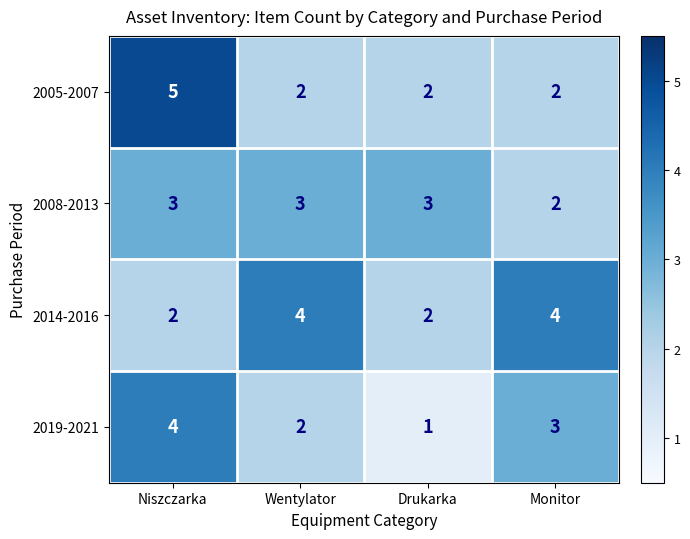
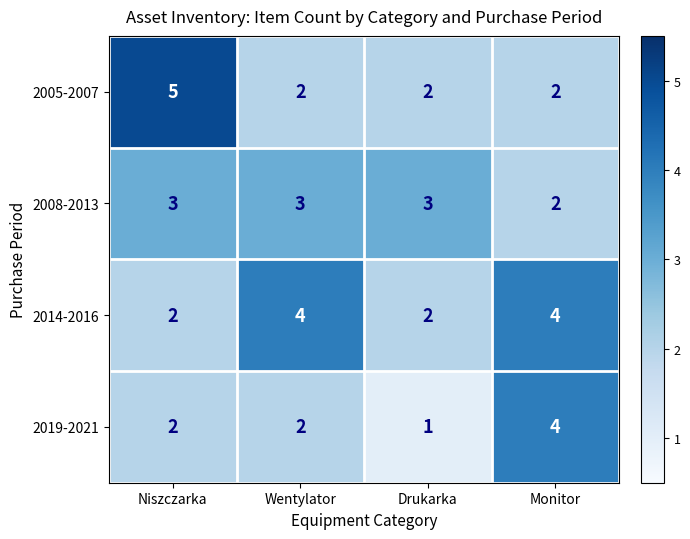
  {
    "2005-2007": {
      "Niszczarka": 5,
      "Wentylator": 2,
      "Drukarka": 2,
      "Monitor": 2
    },
    "2008-2013": {
      "Niszczarka": 3,
      "Wentylator": 3,
      "Drukarka": 3,
      "Monitor": 2
    },
    "2014-2016": {
      "Niszczarka": 2,
      "Wentylator": 4,
      "Drukarka": 2,
      "Monitor": 4
    },
    "2019-2021": {
-     "Niszczarka": 4,
+     "Niszczarka": 2,
      "Wentylator": 2,
      "Drukarka": 1,
-     "Monitor": 3
+     "Monitor": 4
    }
  }
